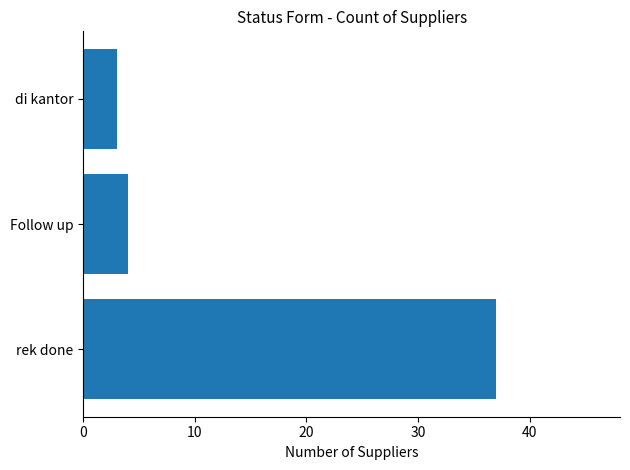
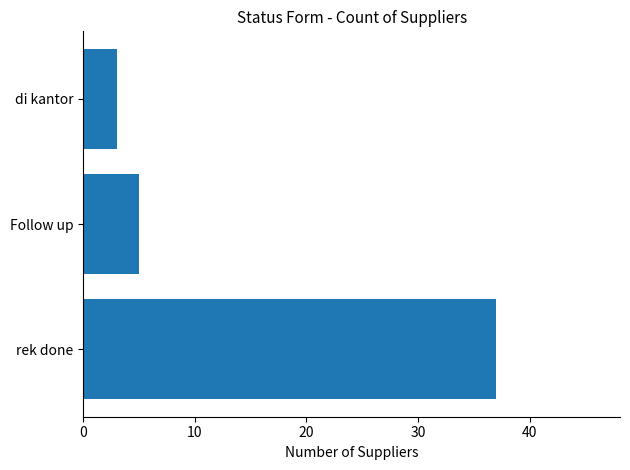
  {
    "di kantor": 3,
-   "Follow up": 4,
+   "Follow up": 5,
    "rek done": 37
  }
